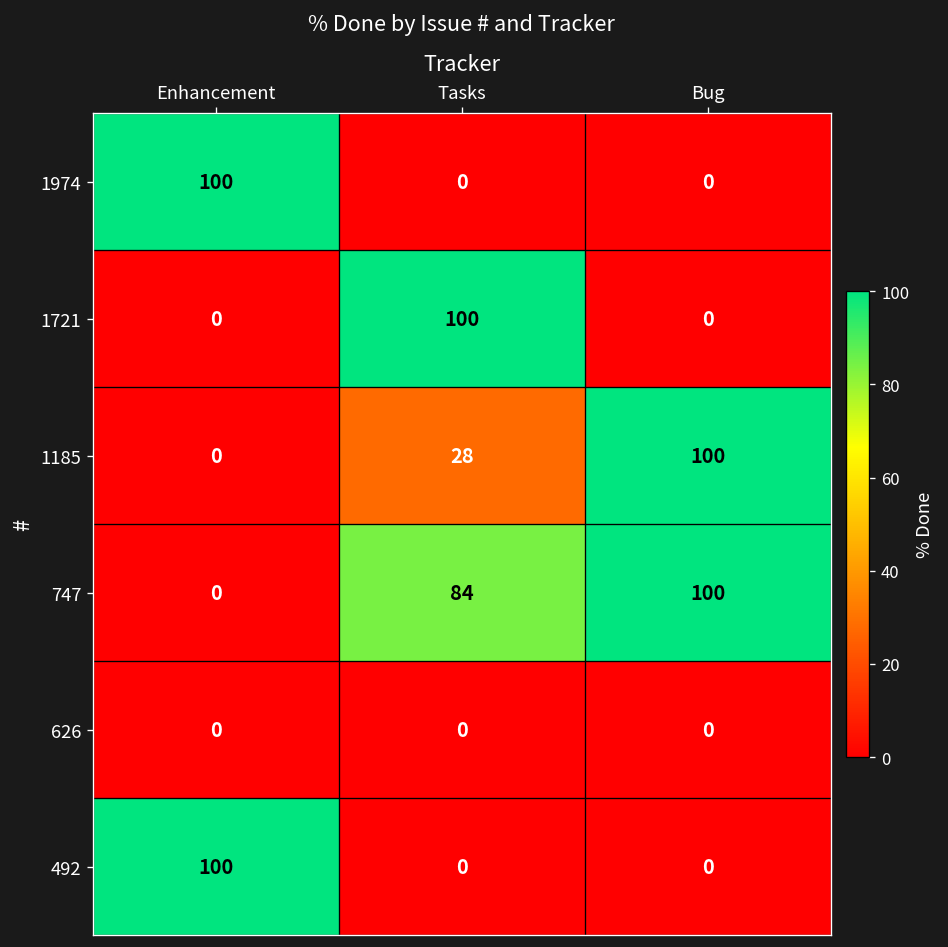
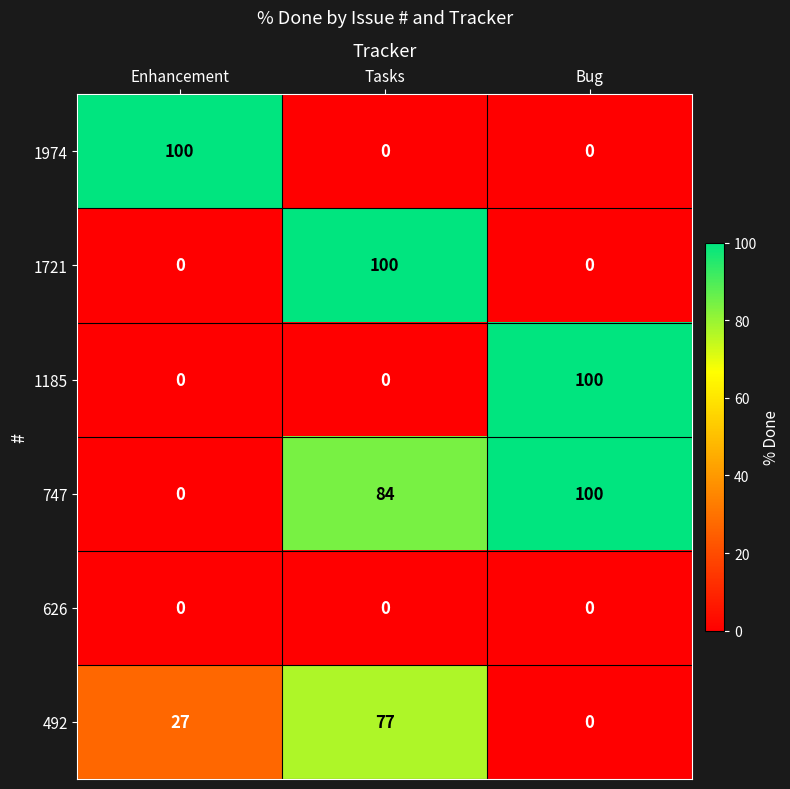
  {
    "1974": {
      "Enhancement": 100,
      "Tasks": 0,
      "Bug": 0
    },
    "1721": {
      "Enhancement": 0,
      "Tasks": 100,
      "Bug": 0
    },
    "1185": {
      "Enhancement": 0,
-     "Tasks": 28,
+     "Tasks": 0,
      "Bug": 100
    },
    "747": {
      "Enhancement": 0,
      "Tasks": 84,
      "Bug": 100
    },
    "626": {
      "Enhancement": 0,
      "Tasks": 0,
      "Bug": 0
    },
    "492": {
-     "Enhancement": 100,
-     "Tasks": 0,
+     "Enhancement": 27,
+     "Tasks": 77,
      "Bug": 0
    }
  }
